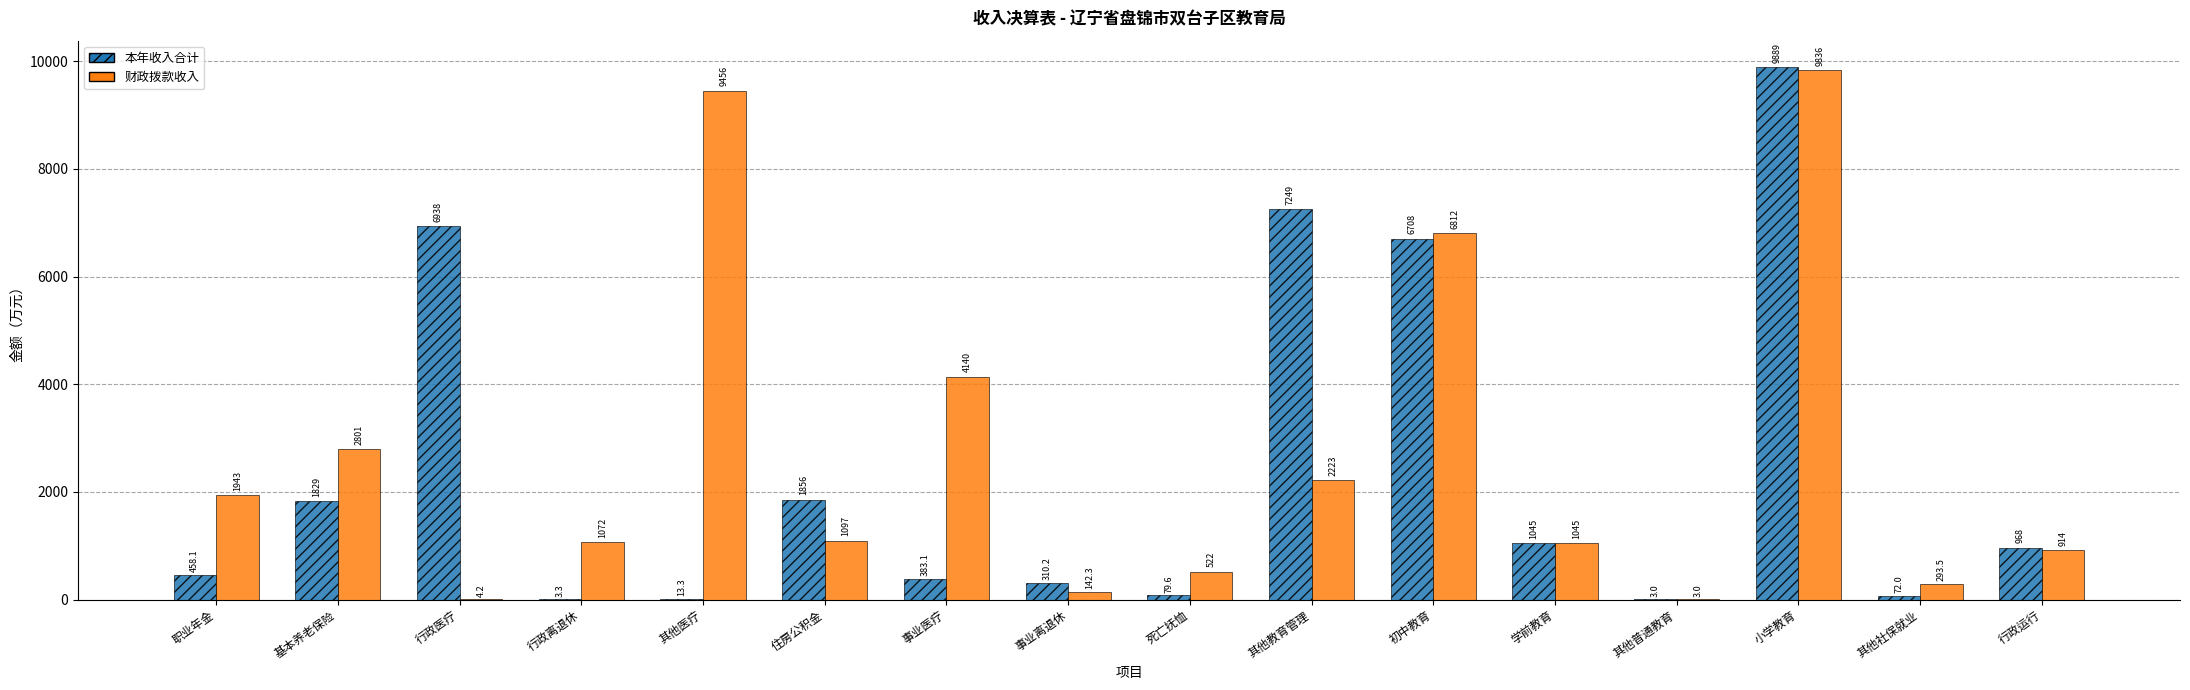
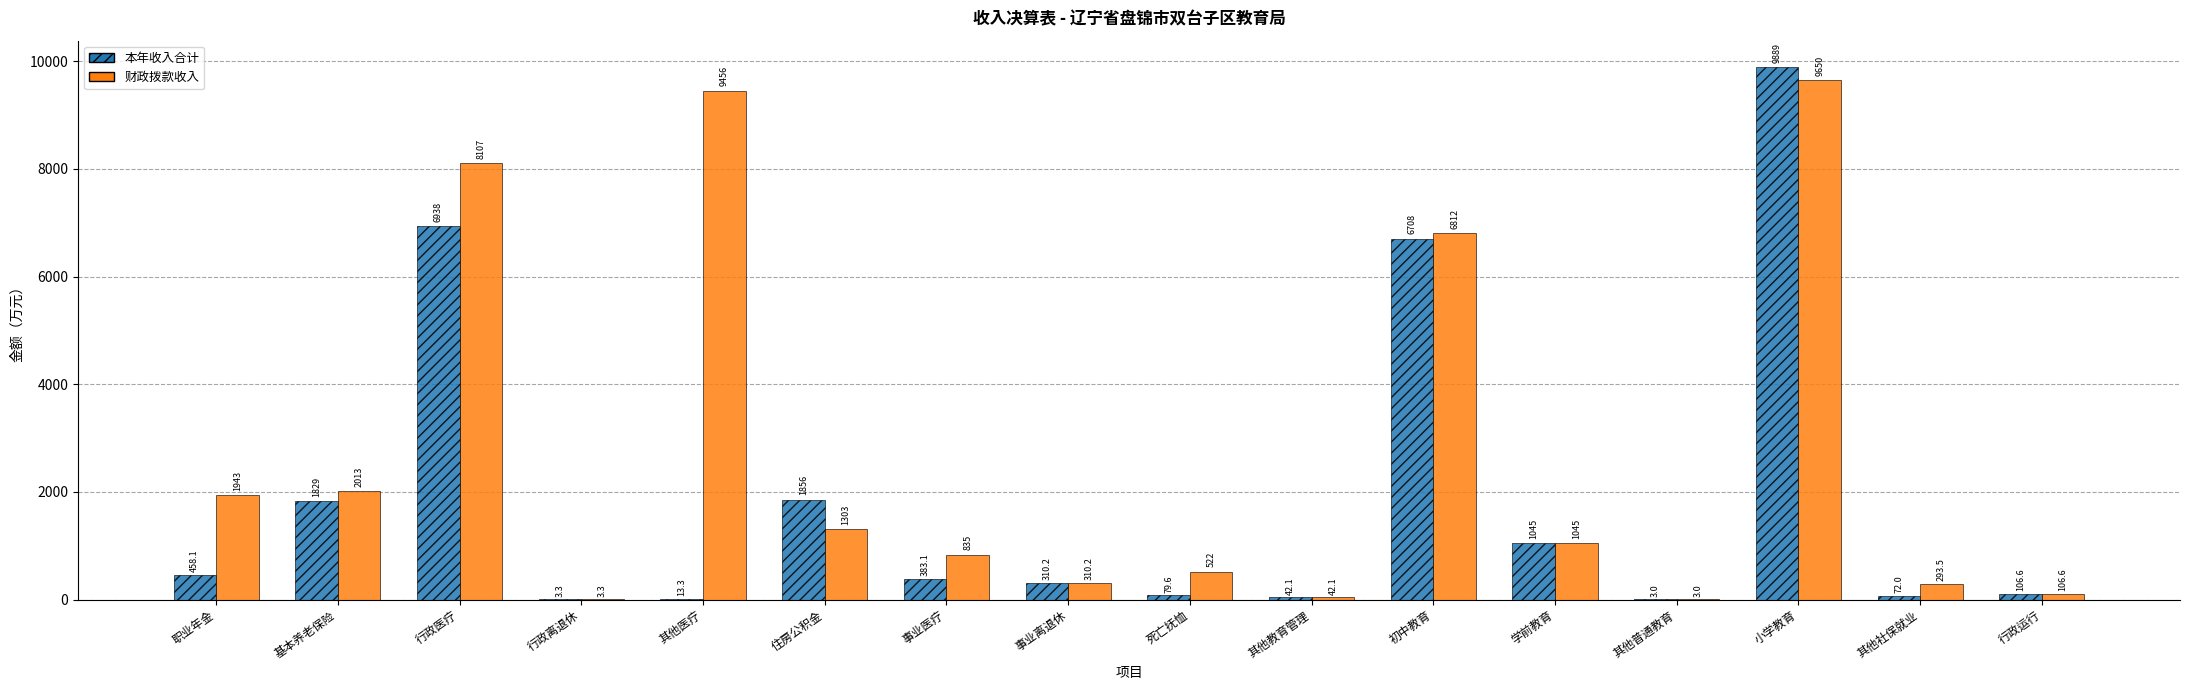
  {
    "本年收入合计": {
      "职业年金": 458.1,
      "基本养老保险": 1829,
      "行政医疗": 6938,
      "行政离退休": 3.3,
      "其他医疗": 13.3,
      "住房公积金": 1856,
      "事业医疗": 383.1,
      "事业离退休": 310.2,
      "死亡抚恤": 79.6,
-     "其他教育管理": 7249,
+     "其他教育管理": 42.1,
      "初中教育": 6708,
      "学前教育": 1045,
      "其他普通教育": 3.0,
      "小学教育": 9889,
      "其他社保就业": 72.0,
-     "行政运行": 968
+     "行政运行": 106.6
    },
    "财政拨款收入": {
      "职业年金": 1943,
-     "基本养老保险": 2801,
-     "行政医疗": 4.2,
-     "行政离退休": 1072,
+     "基本养老保险": 2013,
+     "行政医疗": 8107,
+     "行政离退休": 3.3,
      "其他医疗": 9456,
-     "住房公积金": 1097,
-     "事业医疗": 4140,
-     "事业离退休": 142.3,
+     "住房公积金": 1303,
+     "事业医疗": 835,
+     "事业离退休": 310.2,
      "死亡抚恤": 522,
-     "其他教育管理": 2223,
+     "其他教育管理": 42.1,
      "初中教育": 6812,
      "学前教育": 1045,
      "其他普通教育": 3.0,
-     "小学教育": 9836,
+     "小学教育": 9650,
      "其他社保就业": 293.5,
-     "行政运行": 914
+     "行政运行": 106.6
    }
  }
